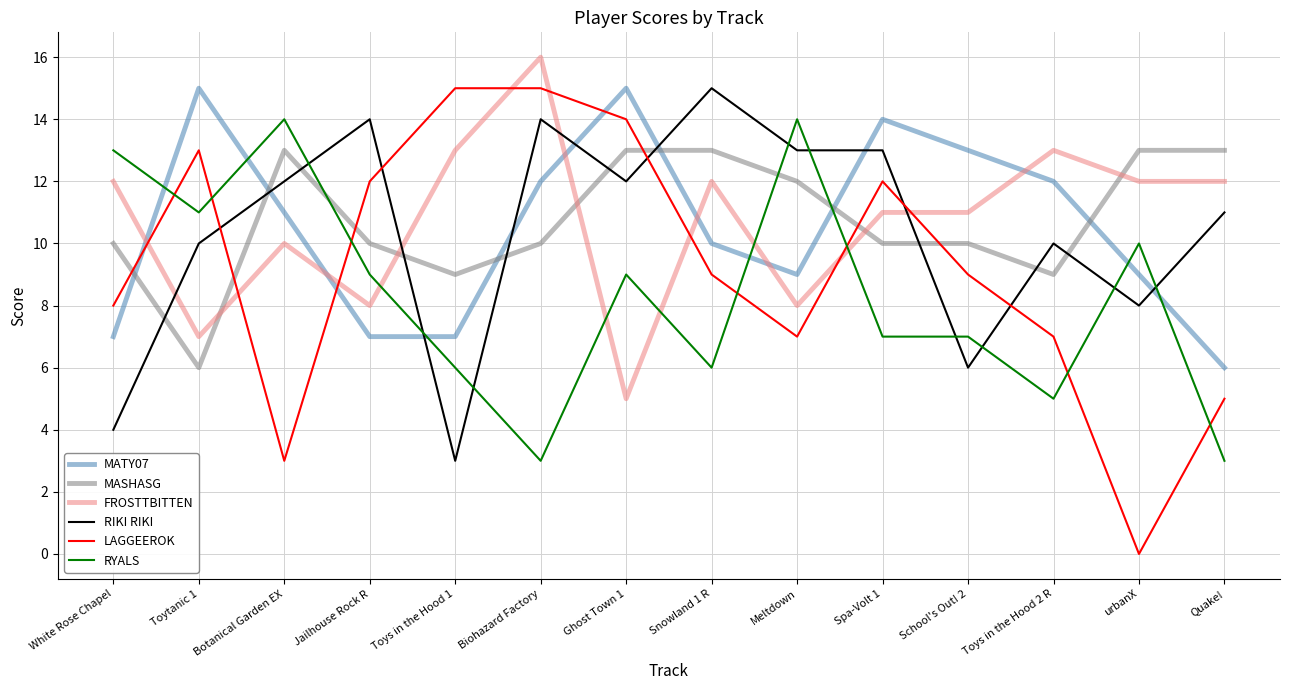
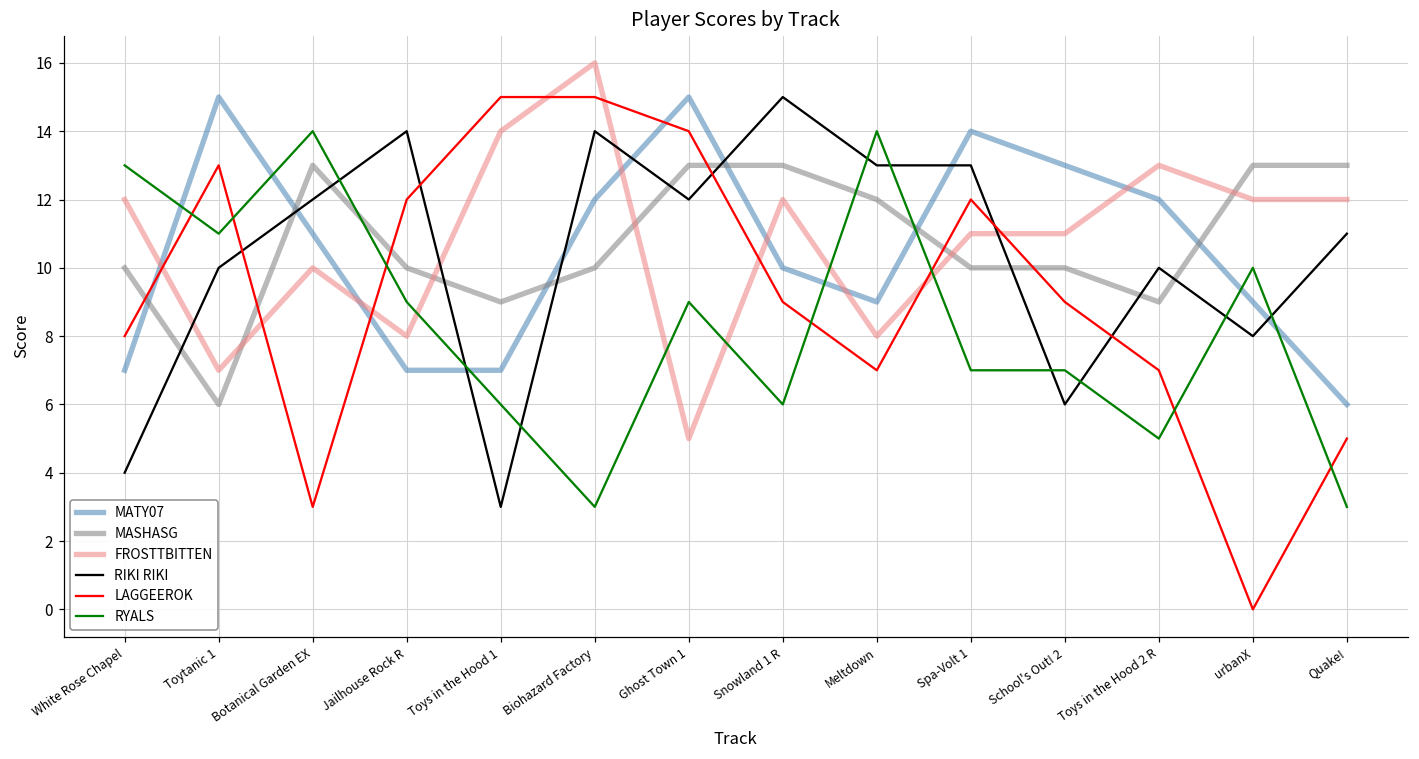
  {
    "MATY07": {
      "White Rose Chapel": 7,
      "Toytanic 1": 15,
      "Botanical Garden EX": 11,
      "Jailhouse Rock R": 7,
      "Toys in the Hood 1": 7,
      "Biohazard Factory": 12,
      "Ghost Town 1": 15,
      "Snowland 1 R": 10,
      "Meltdown": 9,
      "Spa-Volt 1": 14,
      "School's Out! 2": 13,
      "Toys in the Hood 2 R": 12,
      "urbanX": 9,
      "Quake!": 6
    },
    "MASHASG": {
      "White Rose Chapel": 10,
      "Toytanic 1": 6,
      "Botanical Garden EX": 13,
      "Jailhouse Rock R": 10,
      "Toys in the Hood 1": 9,
      "Biohazard Factory": 10,
      "Ghost Town 1": 13,
      "Snowland 1 R": 13,
      "Meltdown": 12,
      "Spa-Volt 1": 10,
      "School's Out! 2": 10,
      "Toys in the Hood 2 R": 9,
      "urbanX": 13,
      "Quake!": 13
    },
    "FROSTTBITTEN": {
      "White Rose Chapel": 12,
      "Toytanic 1": 7,
      "Botanical Garden EX": 10,
      "Jailhouse Rock R": 8,
-     "Toys in the Hood 1": 13,
+     "Toys in the Hood 1": 14,
      "Biohazard Factory": 16,
      "Ghost Town 1": 5,
      "Snowland 1 R": 12,
      "Meltdown": 8,
      "Spa-Volt 1": 11,
      "School's Out! 2": 11,
      "Toys in the Hood 2 R": 13,
      "urbanX": 12,
      "Quake!": 12
    },
    "RIKI RIKI": {
      "White Rose Chapel": 4,
      "Toytanic 1": 10,
      "Botanical Garden EX": 12,
      "Jailhouse Rock R": 14,
      "Toys in the Hood 1": 3,
      "Biohazard Factory": 14,
      "Ghost Town 1": 12,
      "Snowland 1 R": 15,
      "Meltdown": 13,
      "Spa-Volt 1": 13,
      "School's Out! 2": 6,
      "Toys in the Hood 2 R": 10,
      "urbanX": 8,
      "Quake!": 11
    },
    "LAGGEEROK": {
      "White Rose Chapel": 8,
      "Toytanic 1": 13,
      "Botanical Garden EX": 3,
      "Jailhouse Rock R": 12,
      "Toys in the Hood 1": 15,
      "Biohazard Factory": 15,
      "Ghost Town 1": 14,
      "Snowland 1 R": 9,
      "Meltdown": 7,
      "Spa-Volt 1": 12,
      "School's Out! 2": 9,
      "Toys in the Hood 2 R": 7,
      "urbanX": 0,
      "Quake!": 5
    },
    "RYALS": {
      "White Rose Chapel": 13,
      "Toytanic 1": 11,
      "Botanical Garden EX": 14,
      "Jailhouse Rock R": 9,
      "Toys in the Hood 1": 6,
      "Biohazard Factory": 3,
      "Ghost Town 1": 9,
      "Snowland 1 R": 6,
      "Meltdown": 14,
      "Spa-Volt 1": 7,
      "School's Out! 2": 7,
      "Toys in the Hood 2 R": 5,
      "urbanX": 10,
      "Quake!": 3
    }
  }
